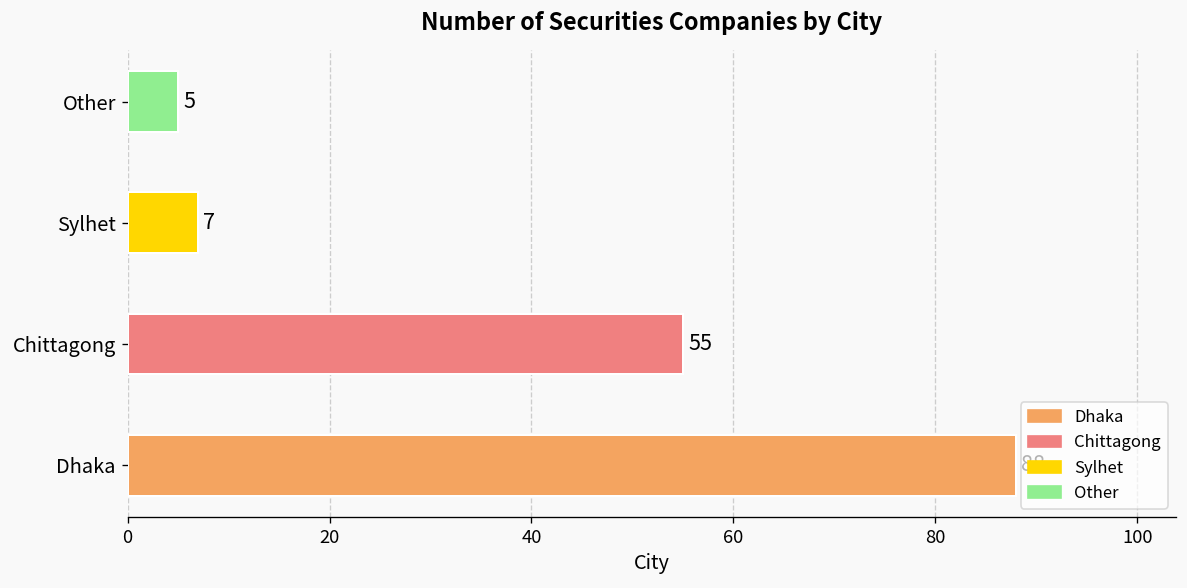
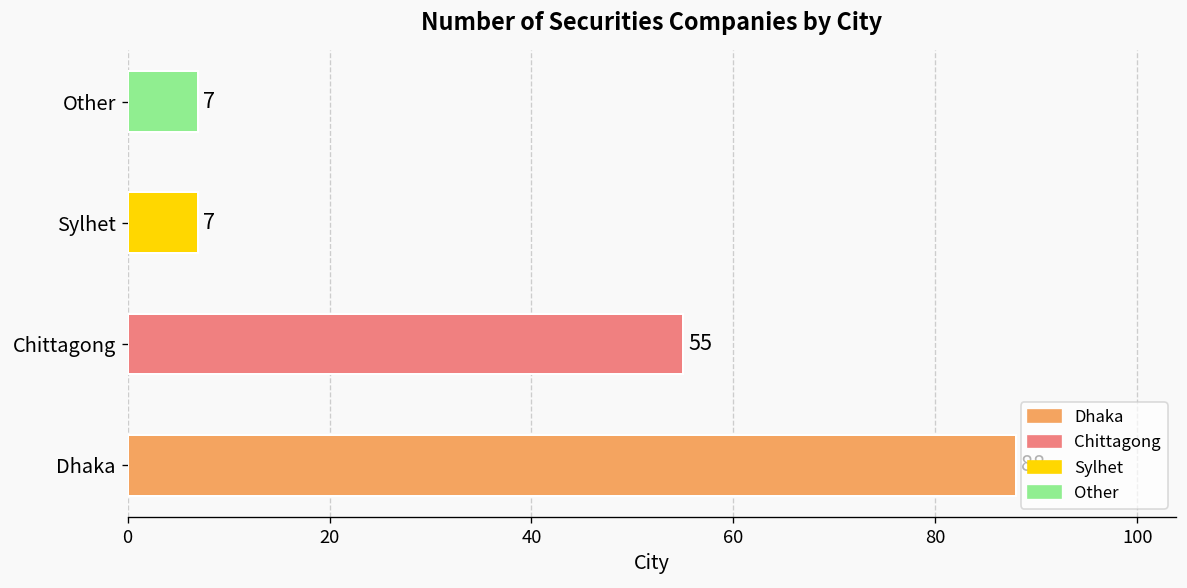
  {
-   "Other": 5,
+   "Other": 7,
    "Sylhet": 7,
    "Chittagong": 55
  }
